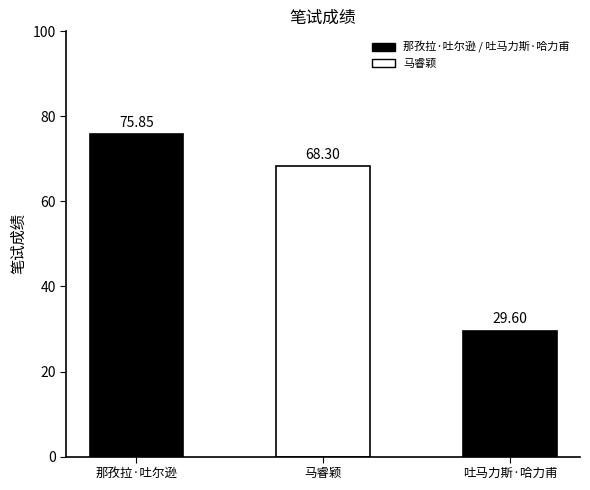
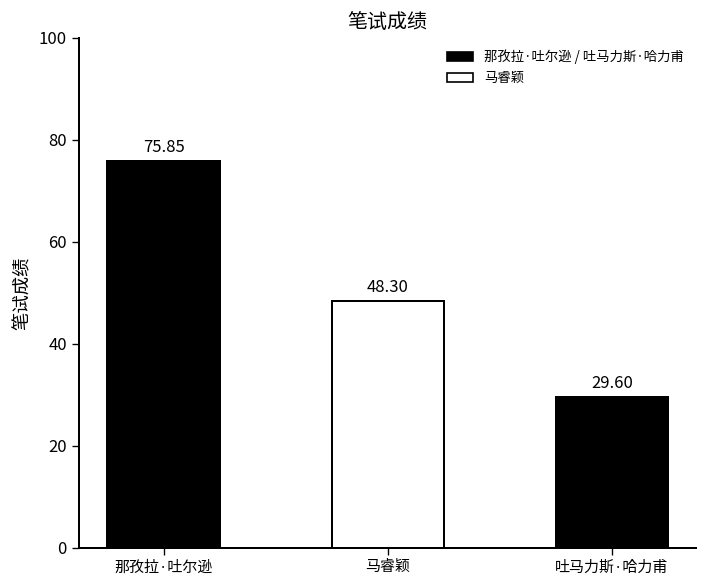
  {
    "那孜拉·吐尔逊": 75.85,
-   "马睿颖": 68.30,
+   "马睿颖": 48.30,
    "吐马力斯·哈力甫": 29.60
  }
